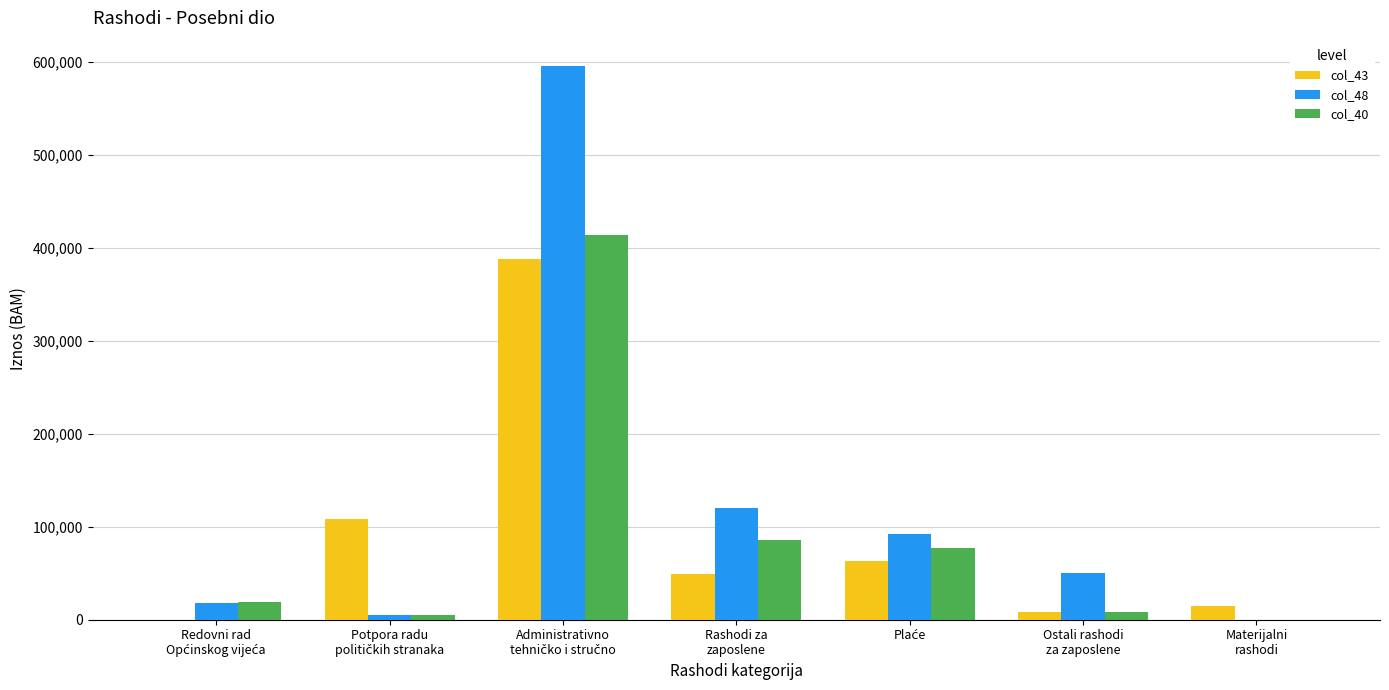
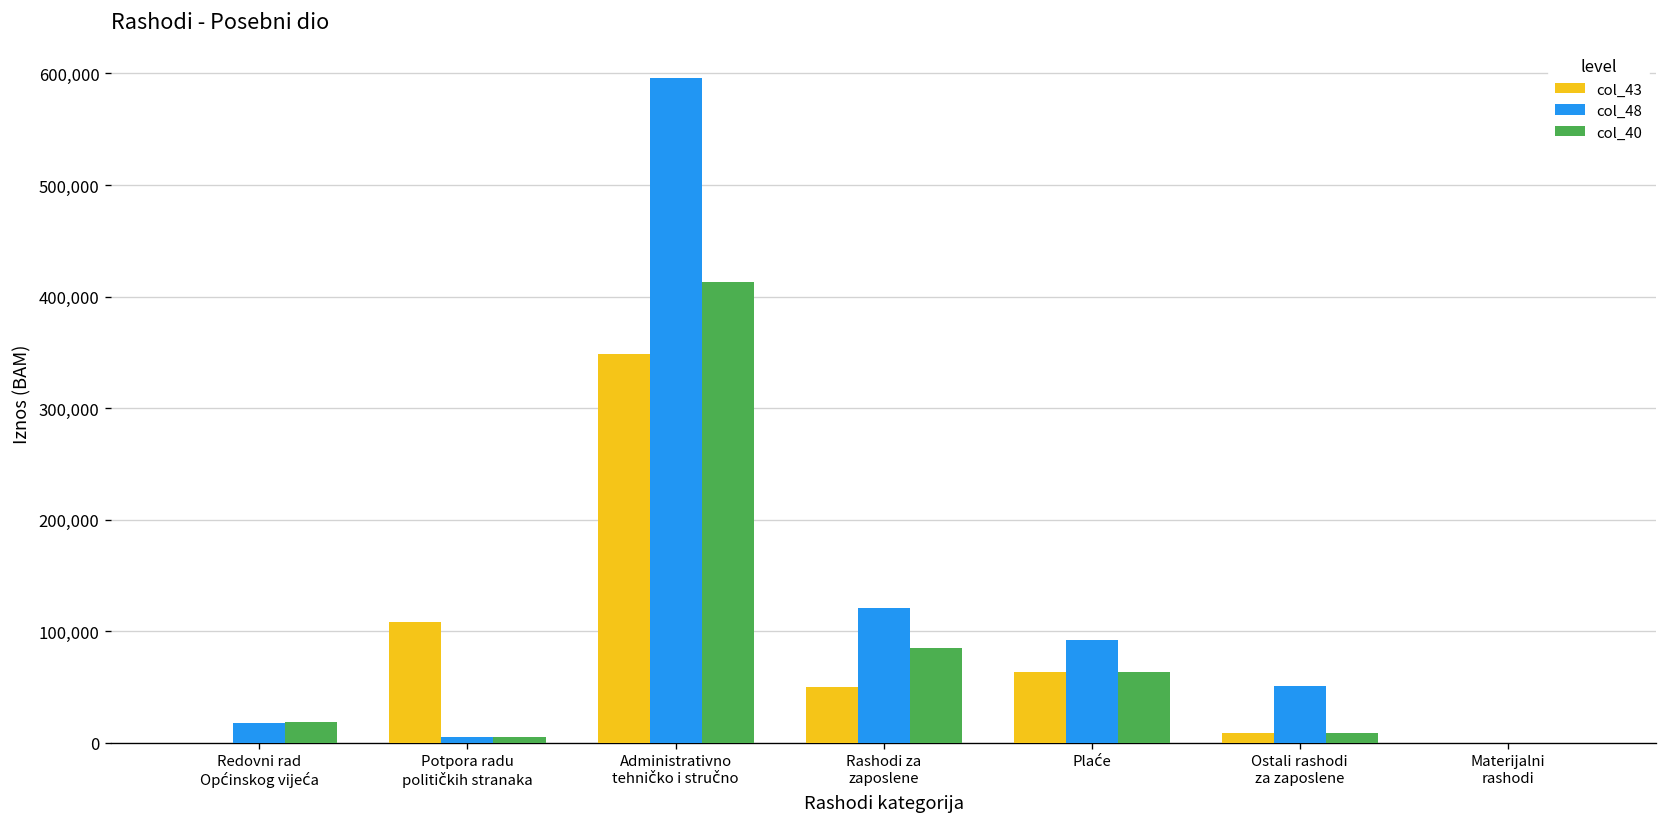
  {
    "col_43": {
      "Redovni rad Općinskog vijeća": "0",
      "Potpora radu političkih stranaka": "110,000",
-     "Administrativno tehničko i stručno": "390,000",
+     "Administrativno tehničko i stručno": "350,000",
      "Rashodi za zaposlene": "50,000",
      "Plaće": "60,000",
      "Ostali rashodi za zaposlene": "10,000",
-     "Materijalni rashodi": "20,000"
+     "Materijalni rashodi": "0"
    },
    "col_48": {
      "Redovni rad Općinskog vijeća": "20,000",
      "Potpora radu političkih stranaka": "10,000",
      "Administrativno tehničko i stručno": "600,000",
      "Rashodi za zaposlene": "120,000",
      "Plaće": "90,000",
      "Ostali rashodi za zaposlene": "50,000",
      "Materijalni rashodi": "0"
    },
    "col_40": {
      "Redovni rad Općinskog vijeća": "20,000",
      "Potpora radu političkih stranaka": "10,000",
      "Administrativno tehničko i stručno": "410,000",
      "Rashodi za zaposlene": "90,000",
-     "Plaće": "80,000",
+     "Plaće": "60,000",
      "Ostali rashodi za zaposlene": "10,000",
      "Materijalni rashodi": "0"
    }
  }
